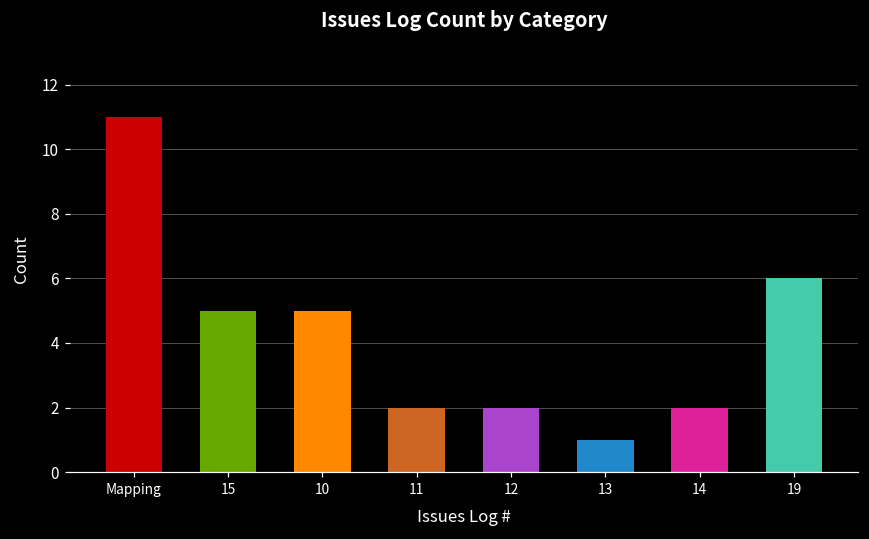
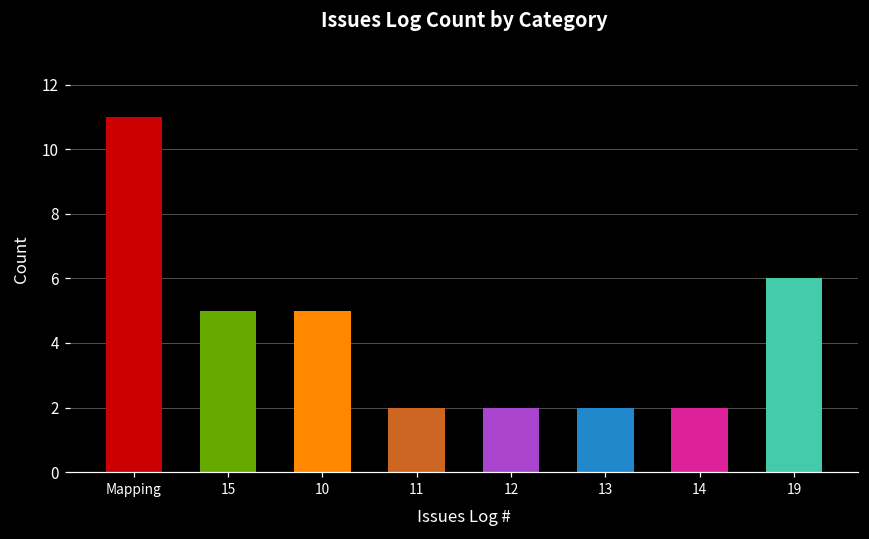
  {
    "Mapping": 11,
    "15": 5,
    "10": 5,
    "11": 2,
    "12": 2,
-   "13": 1,
+   "13": 2,
    "14": 2,
    "19": 6
  }
